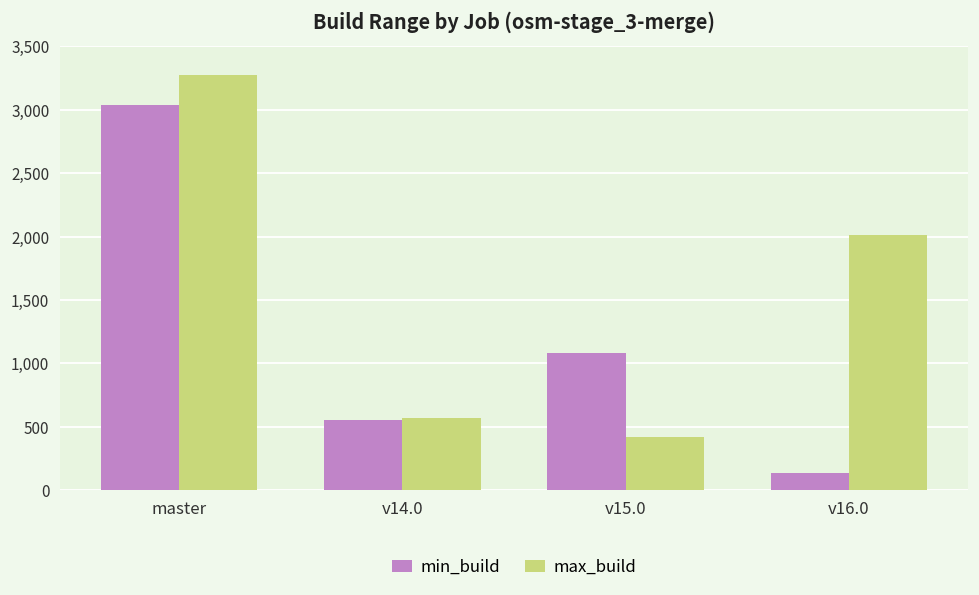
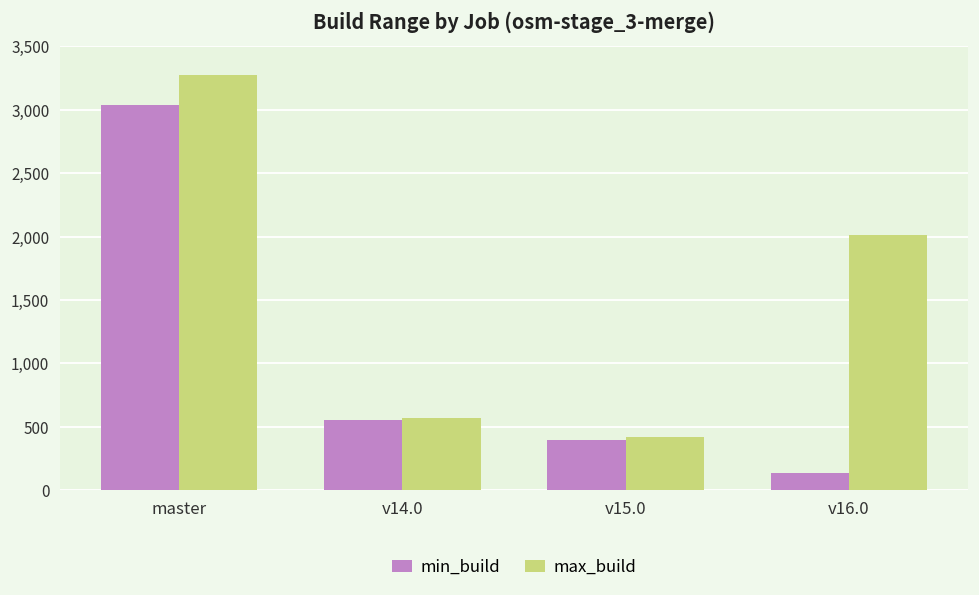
  {
    "min_build": {
      "master": "3,040",
      "v14.0": "550",
-     "v15.0": "1,080",
+     "v15.0": "400",
      "v16.0": "140"
    },
    "max_build": {
      "master": "3,280",
      "v14.0": "570",
      "v15.0": "420",
      "v16.0": "2,010"
    }
  }
